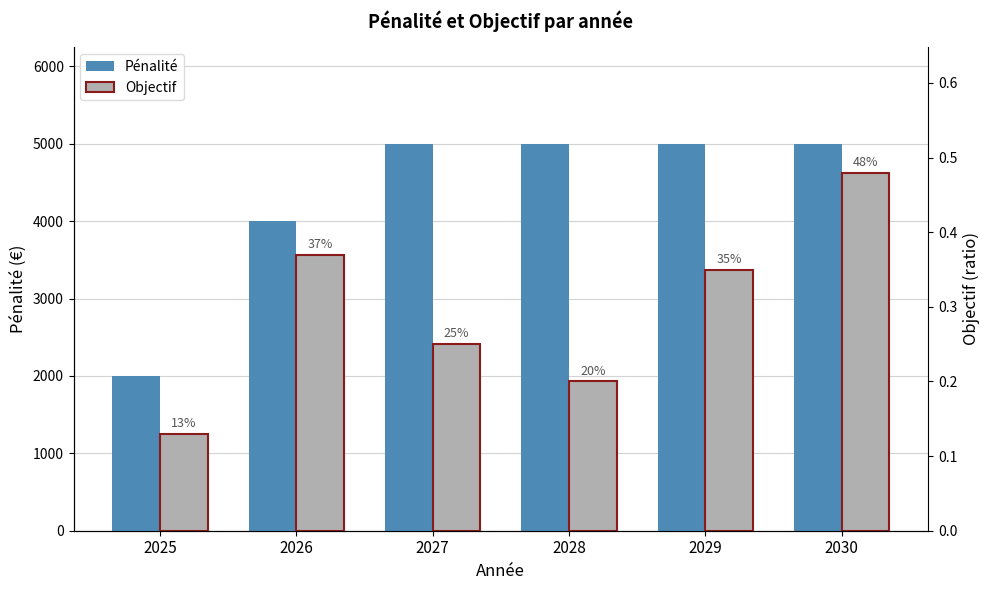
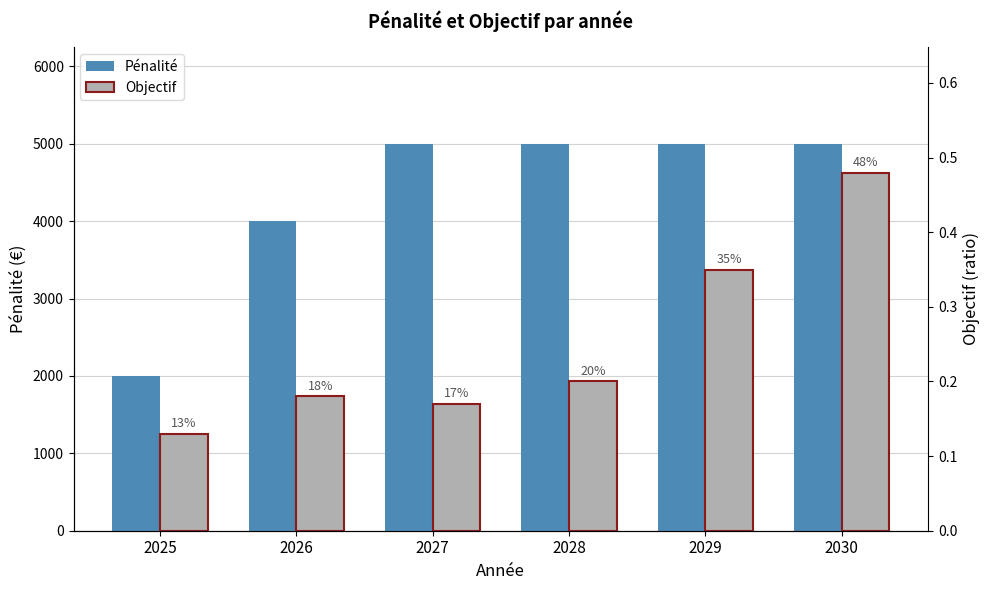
  {
    "Objectif": {
      "2025": "13%",
-     "2026": "37%",
-     "2027": "25%",
+     "2026": "18%",
+     "2027": "17%",
      "2028": "20%",
      "2029": "35%",
      "2030": "48%"
    }
  }
